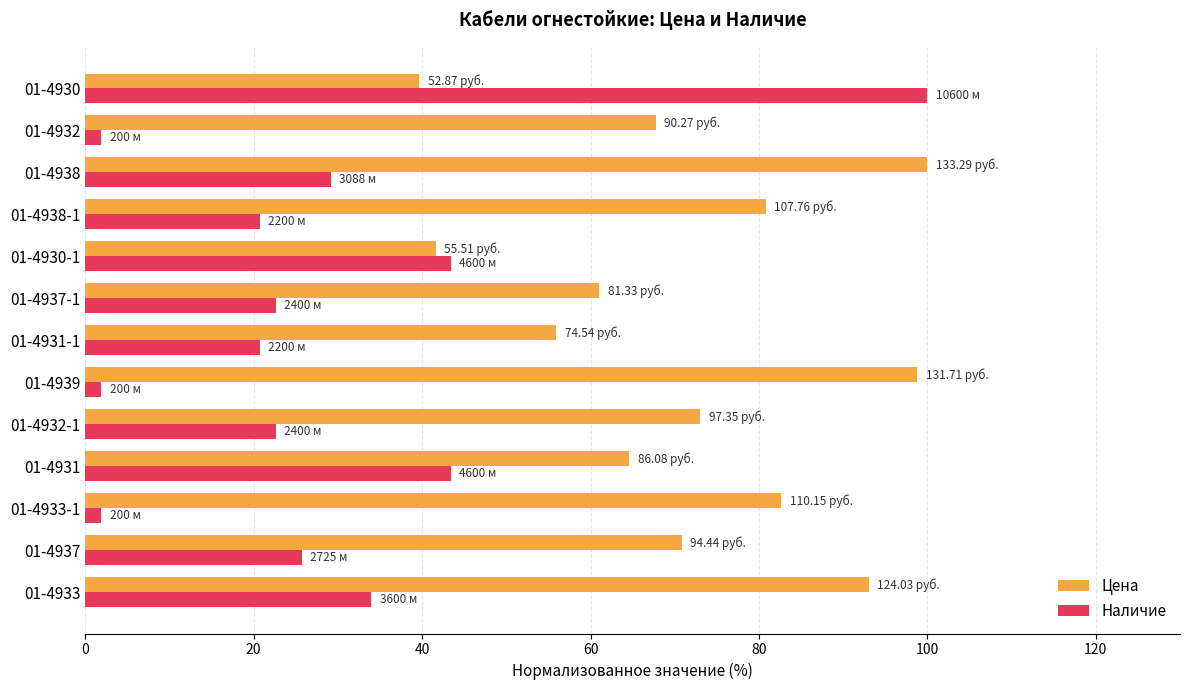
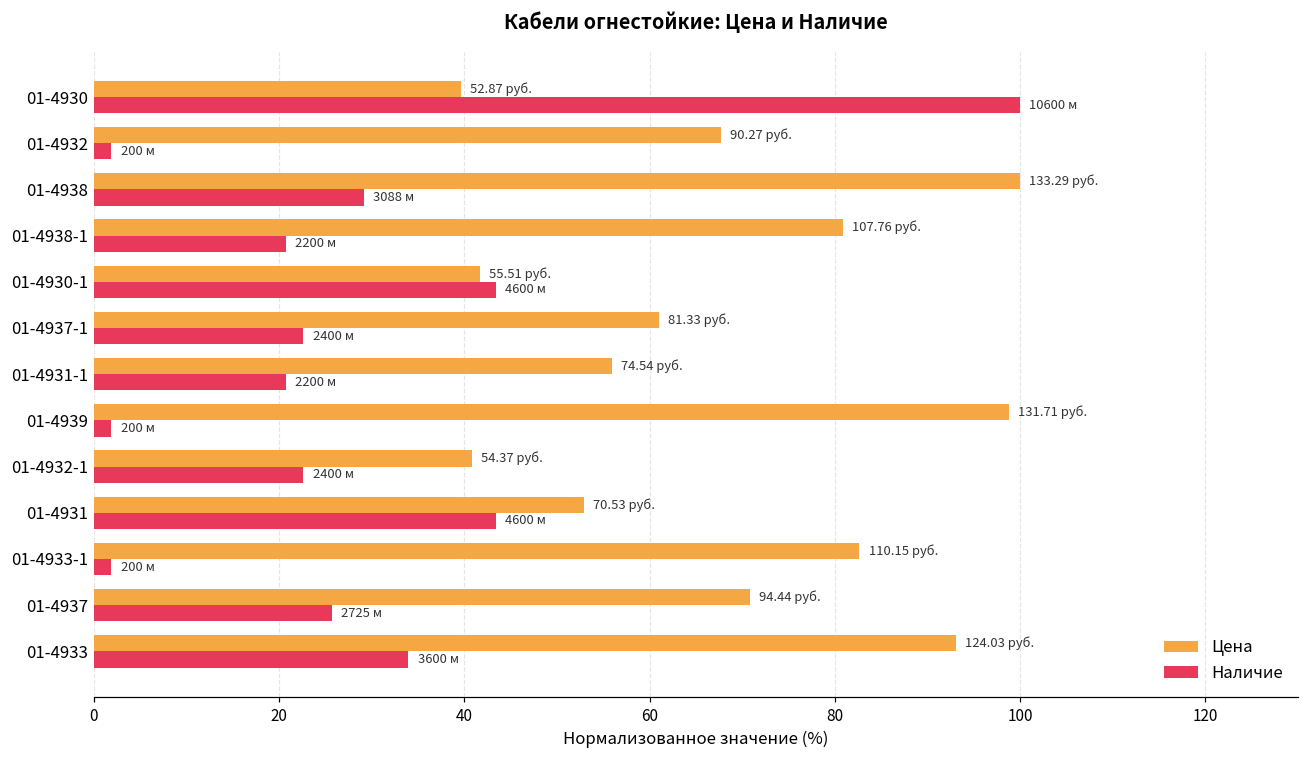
  {
    "Цена": {
-     "01-4932-1": 97.35,
-     "01-4931": 86.08
+     "01-4932-1": 54.37,
+     "01-4931": 70.53
    }
  }
